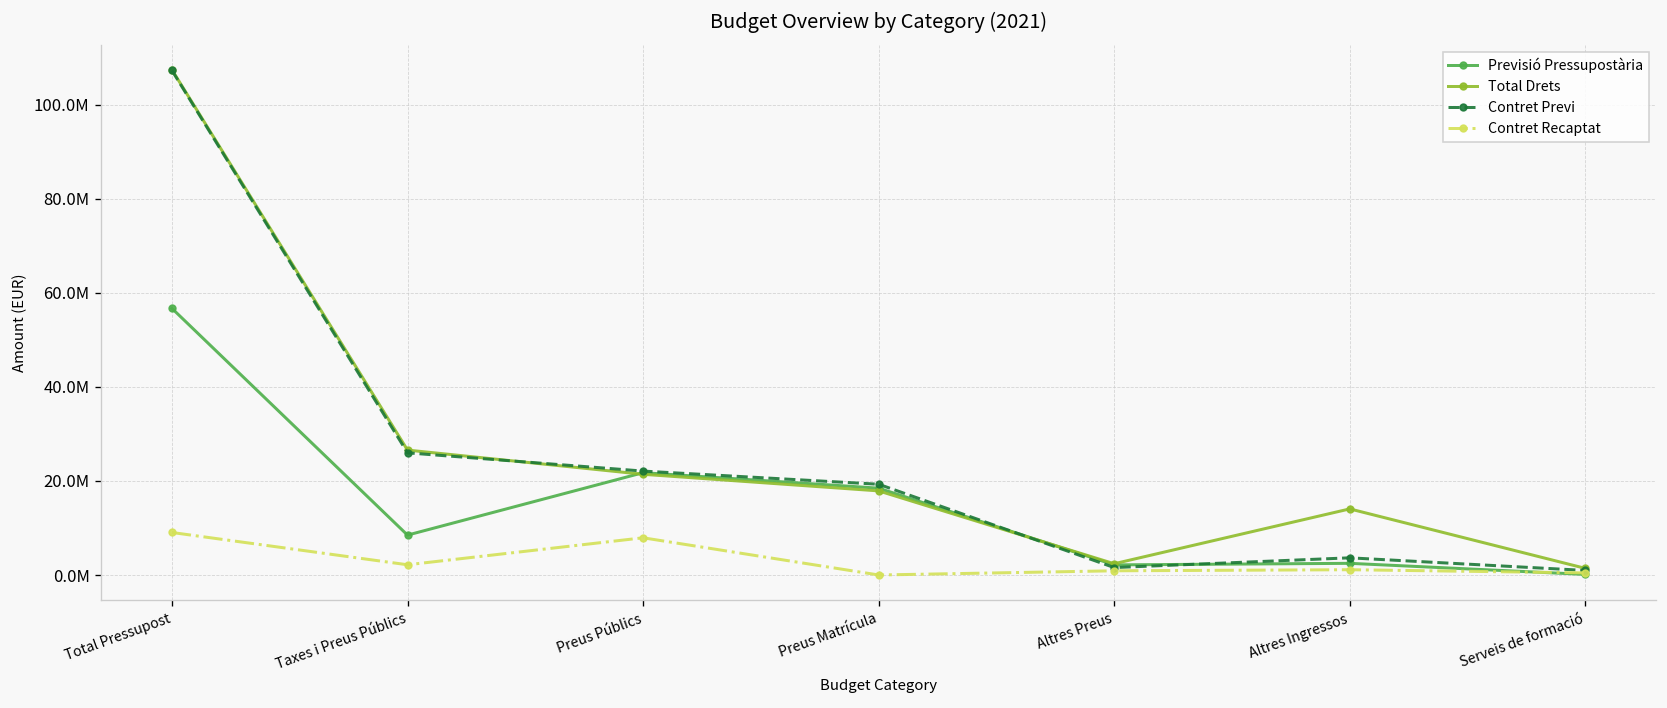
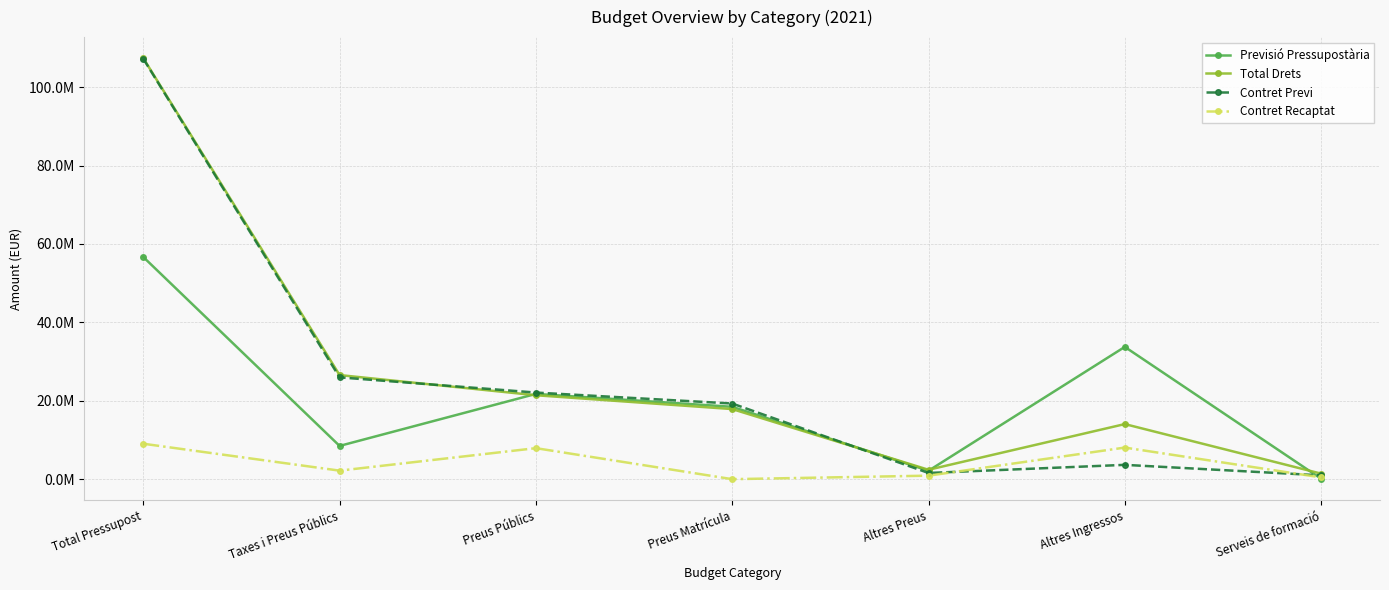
  {
    "Previsió Pressupostària": {
      "Total Pressupost": 57000000,
      "Taxes i Preus Públics": 8000000,
-     "Altres Ingressos": 2000000
+     "Altres Ingressos": 34000000
    },
    "Total Drets": {
      "Altres Ingressos": 14000000
    },
    "Contret Previ": {
      "Preus Matrícula": 19000000,
      "Altres Ingressos": 4000000
    },
    "Contret Recaptat": {
      "Total Pressupost": 9000000,
      "Taxes i Preus Públics": 2000000,
      "Preus Públics": 8000000,
      "Preus Matrícula": 0,
      "Altres Preus": 1000000,
-     "Altres Ingressos": 1000000
+     "Altres Ingressos": 8000000
    }
  }
